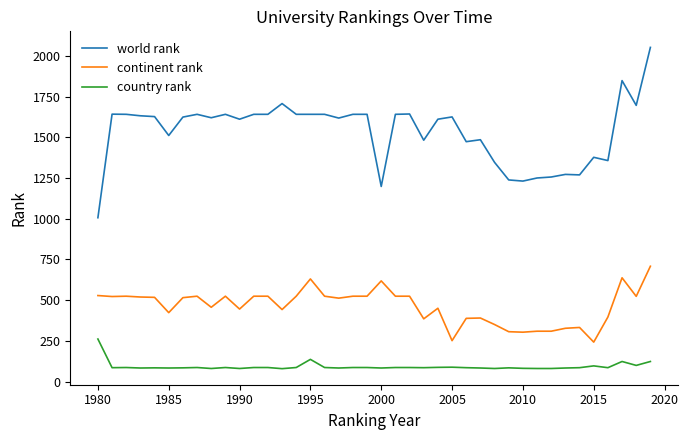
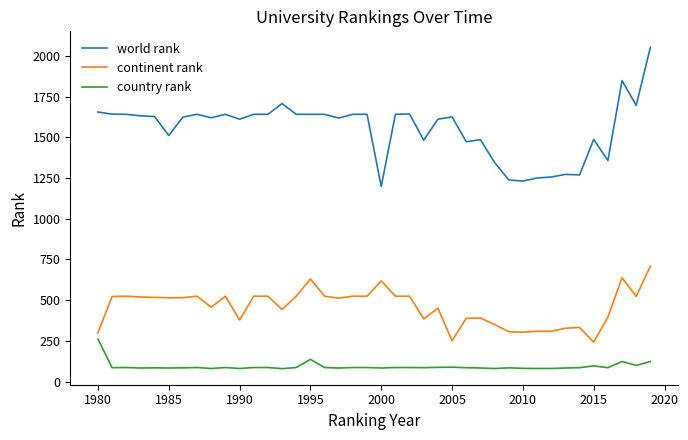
  {
    "world rank": {
-     "1980": 1010,
+     "1980": 1660,
      "1985": 1510,
      "1990": 1610,
      "1995": 1640,
      "2000": 1200,
      "2005": 1630,
      "2010": 1230,
-     "2015": 1380
+     "2015": 1490
    },
    "continent rank": {
-     "1980": 530,
-     "1985": 420,
-     "1990": 450,
+     "1980": 300,
+     "1985": 510,
+     "1990": 380,
      "1995": 630,
      "2000": 620,
      "2005": 250,
      "2010": 300,
      "2015": 240
    },
    "country rank": {
      "1980": 260,
      "1985": 80,
      "1990": 80,
      "1995": 140,
      "2000": 80,
      "2005": 90,
      "2010": 80,
      "2015": 100
    }
  }
